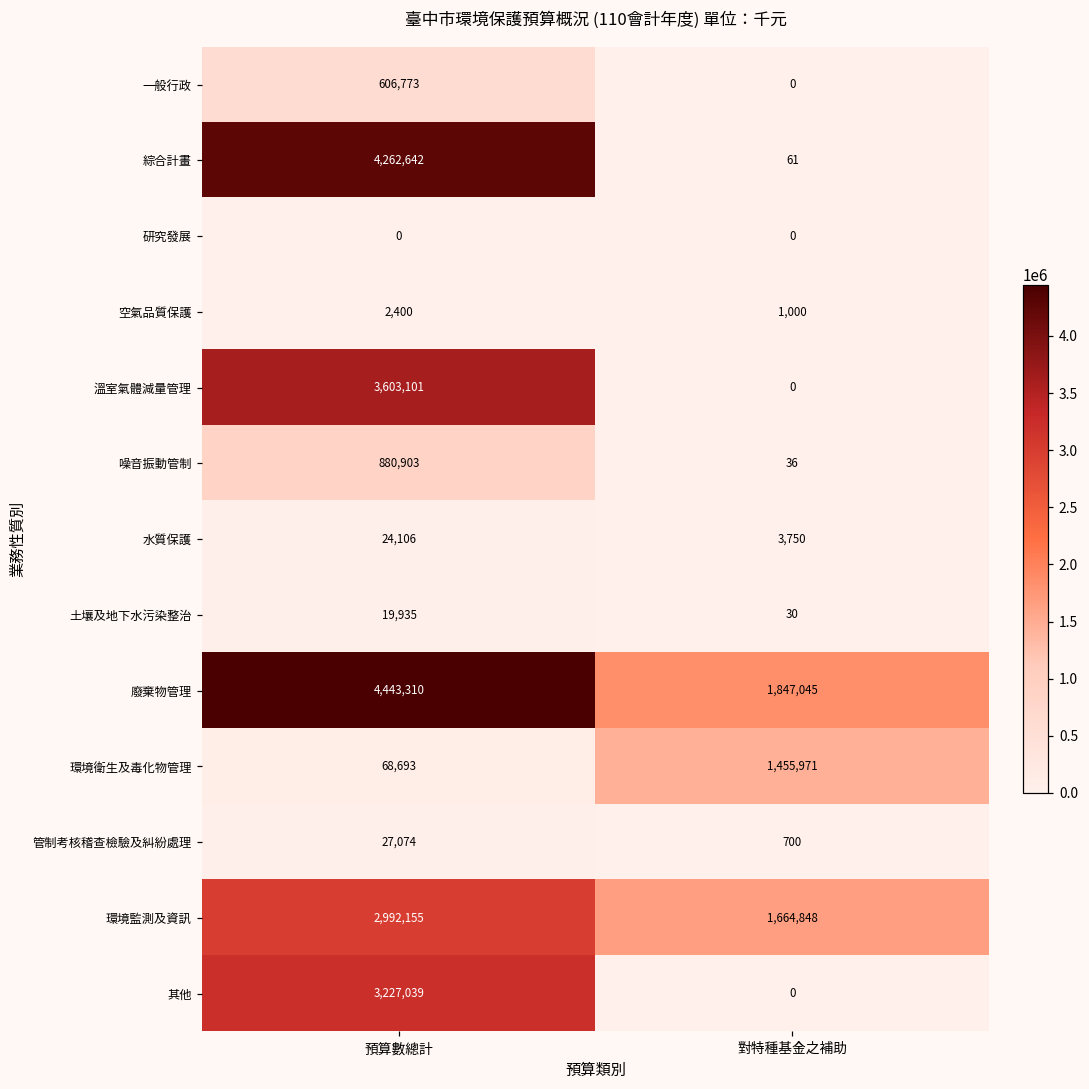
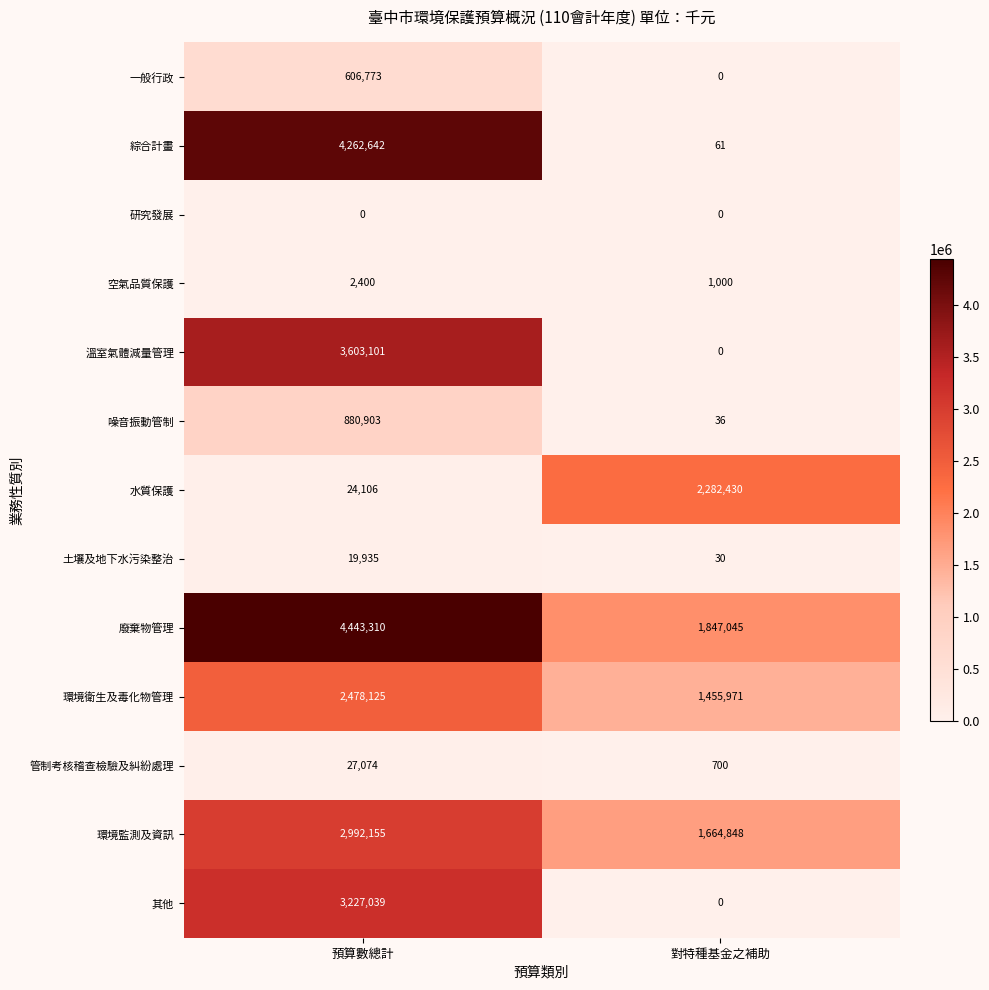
  {
    "一般行政": {
      "預算數總計": "606,773",
      "對特種基金之補助": "0"
    },
    "綜合計畫": {
      "預算數總計": "4,262,642",
      "對特種基金之補助": "61"
    },
    "研究發展": {
      "預算數總計": "0",
      "對特種基金之補助": "0"
    },
    "空氣品質保護": {
      "預算數總計": "2,400",
      "對特種基金之補助": "1,000"
    },
    "溫室氣體減量管理": {
      "預算數總計": "3,603,101",
      "對特種基金之補助": "0"
    },
    "噪音振動管制": {
      "預算數總計": "880,903",
      "對特種基金之補助": "36"
    },
    "水質保護": {
      "預算數總計": "24,106",
-     "對特種基金之補助": "3,750"
+     "對特種基金之補助": "2,282,430"
    },
    "土壤及地下水污染整治": {
      "預算數總計": "19,935",
      "對特種基金之補助": "30"
    },
    "廢棄物管理": {
      "預算數總計": "4,443,310",
      "對特種基金之補助": "1,847,045"
    },
    "環境衛生及毒化物管理": {
-     "預算數總計": "68,693",
+     "預算數總計": "2,478,125",
      "對特種基金之補助": "1,455,971"
    },
    "管制考核稽查檢驗及糾紛處理": {
      "預算數總計": "27,074",
      "對特種基金之補助": "700"
    },
    "環境監測及資訊": {
      "預算數總計": "2,992,155",
      "對特種基金之補助": "1,664,848"
    },
    "其他": {
      "預算數總計": "3,227,039",
      "對特種基金之補助": "0"
    }
  }
